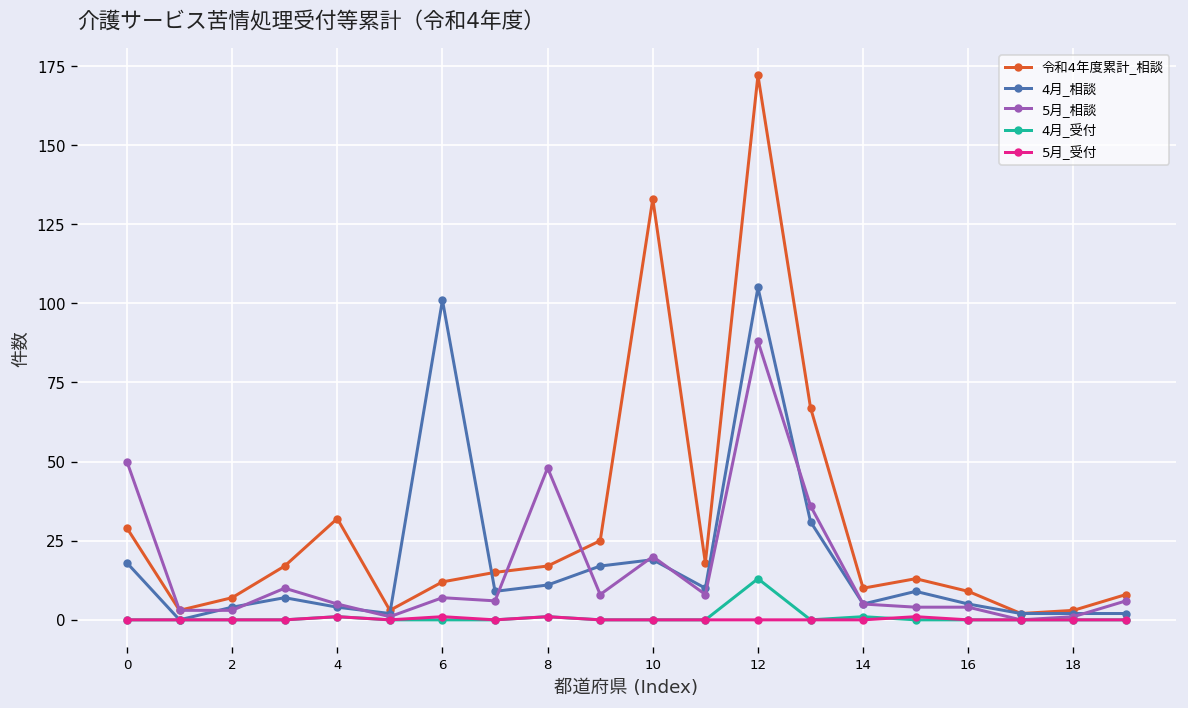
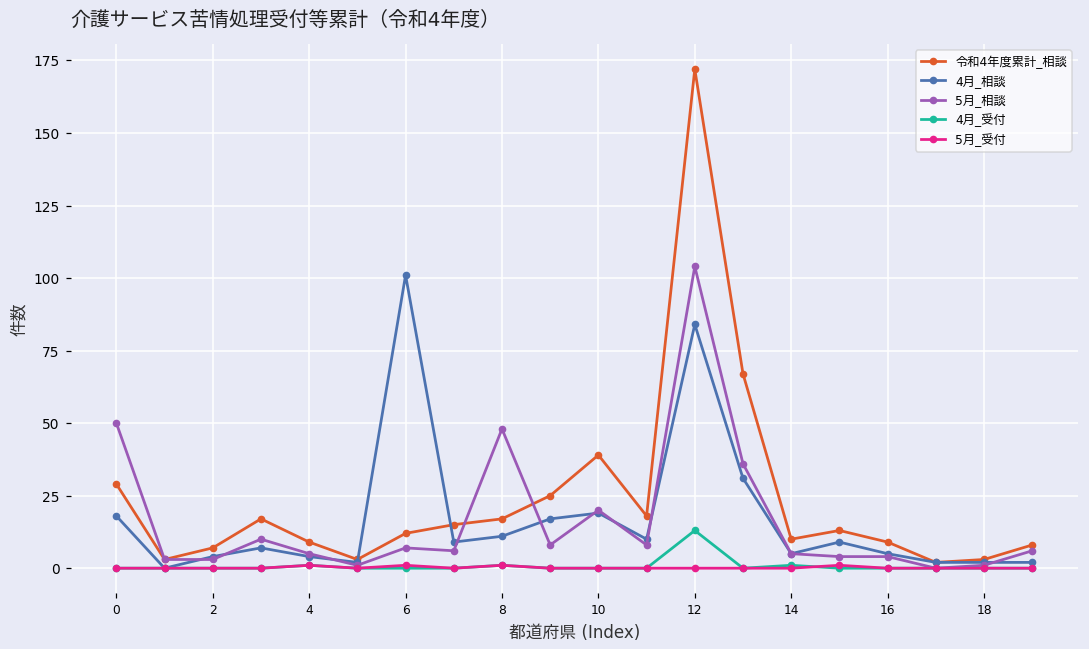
  {
    "令和4年度累計_相談": {
      "0": 29,
      "2": 7,
-     "4": 32,
+     "4": 9,
      "6": 12,
      "8": 17,
-     "10": 133,
+     "10": 39,
      "12": 172,
      "14": 10,
      "16": 9,
      "18": 3
    },
    "4月_相談": {
      "0": 18,
      "2": 4,
      "4": 4,
      "6": 101,
      "8": 11,
      "10": 19,
-     "12": 105,
+     "12": 84,
      "16": 5,
      "18": 2
    },
    "5月_相談": {
      "0": 50,
      "2": 3,
      "4": 5,
      "6": 7,
      "8": 48,
      "10": 20,
-     "12": 88,
+     "12": 104,
      "16": 4,
      "18": 1
    },
    "4月_受付": {
      "6": 0,
      "12": 13,
      "14": 1
    },
    "5月_受付": {
      "6": 1,
      "12": 0,
      "14": 0
    }
  }
